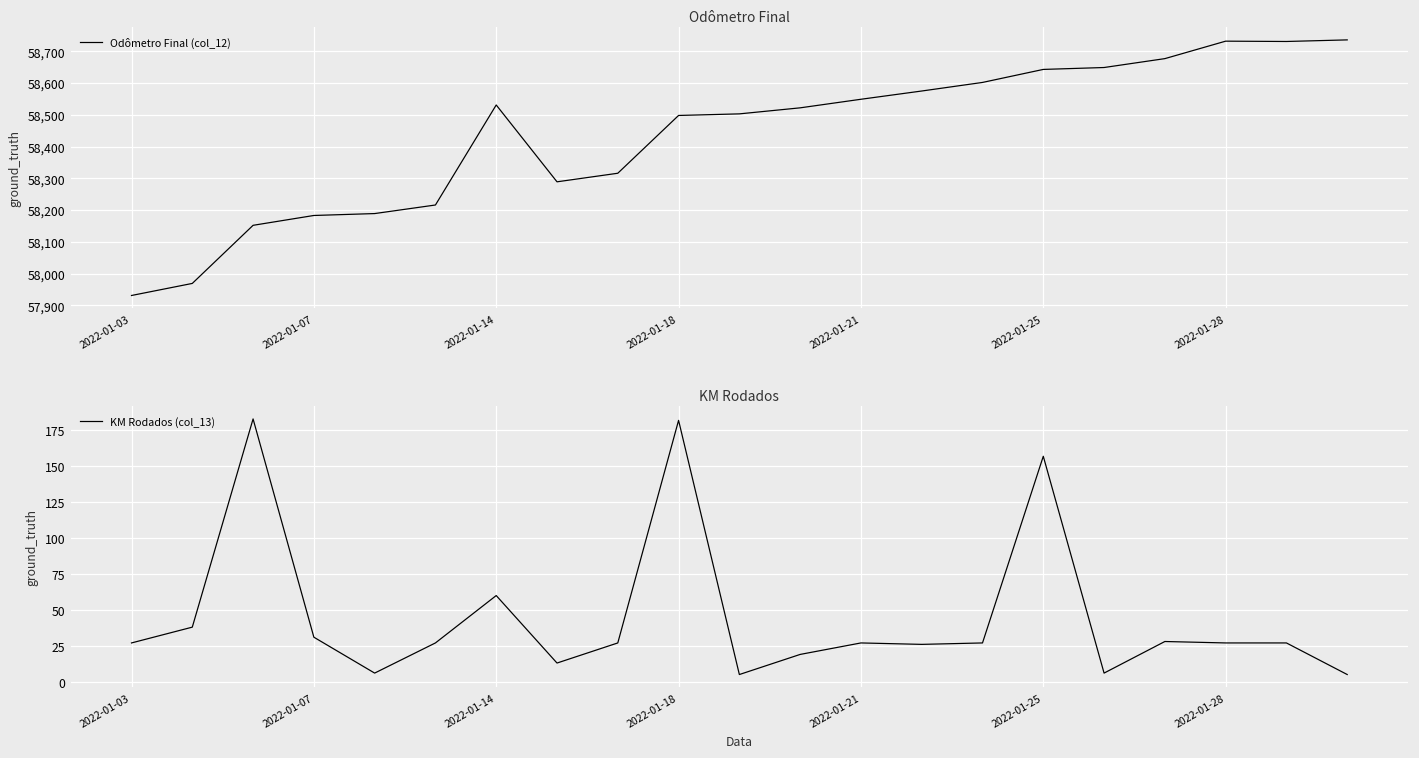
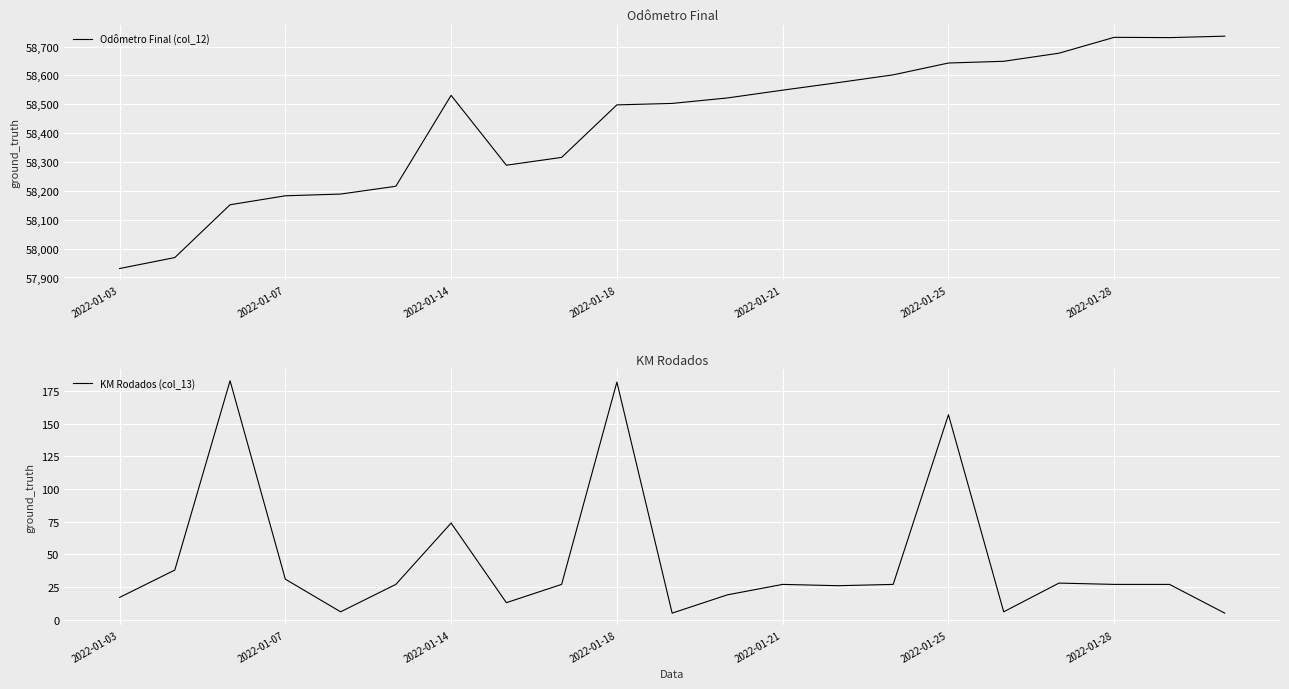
  {
    "Odômetro Final": {
      "2022-01-03": "57,930",
      "2022-01-07": "58,180",
      "2022-01-14": "58,530",
      "2022-01-25": "58,640",
      "2022-01-28": "58,730"
    },
    "KM Rodados": {
-     "2022-01-03": "27",
+     "2022-01-03": "17",
      "2022-01-07": "31",
-     "2022-01-14": "60",
+     "2022-01-14": "74",
      "2022-01-25": "157",
      "2022-01-28": "27"
    }
  }
